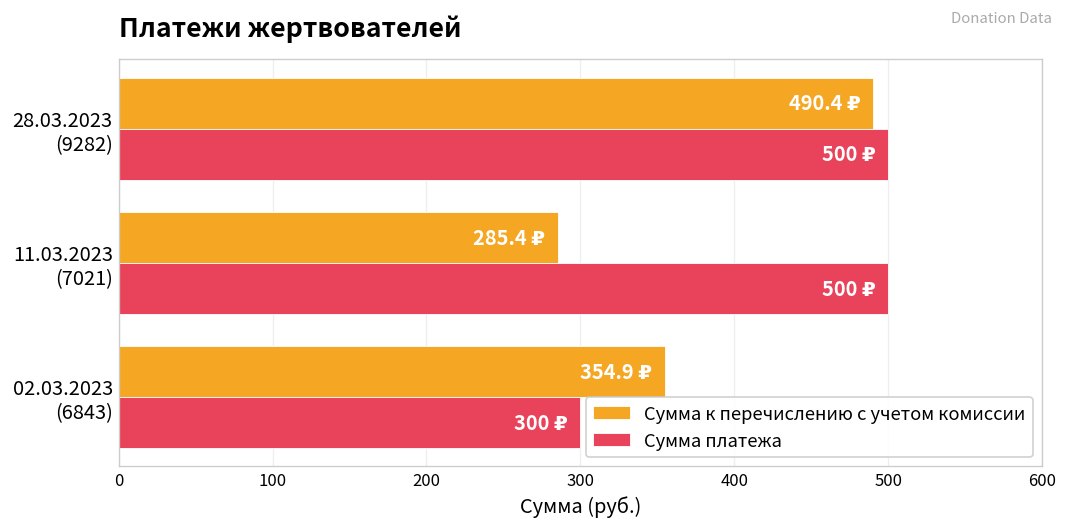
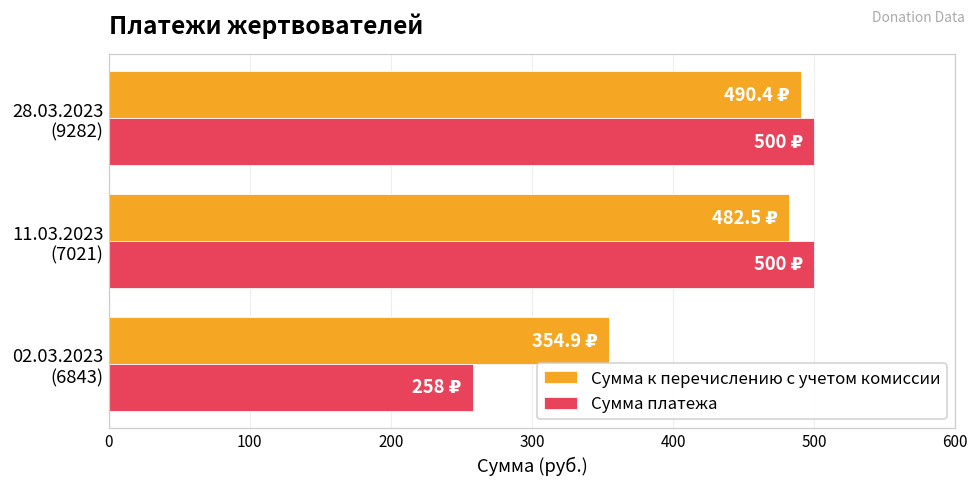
  {
    "Сумма к перечислению с учетом комиссии": {
      "28.03.2023 (9282)": 490.4,
-     "11.03.2023 (7021)": 285.4,
+     "11.03.2023 (7021)": 482.5,
      "02.03.2023 (6843)": 354.9
    },
    "Сумма платежа": {
      "28.03.2023 (9282)": 500,
      "11.03.2023 (7021)": 500,
-     "02.03.2023 (6843)": 300
+     "02.03.2023 (6843)": 258
    }
  }
